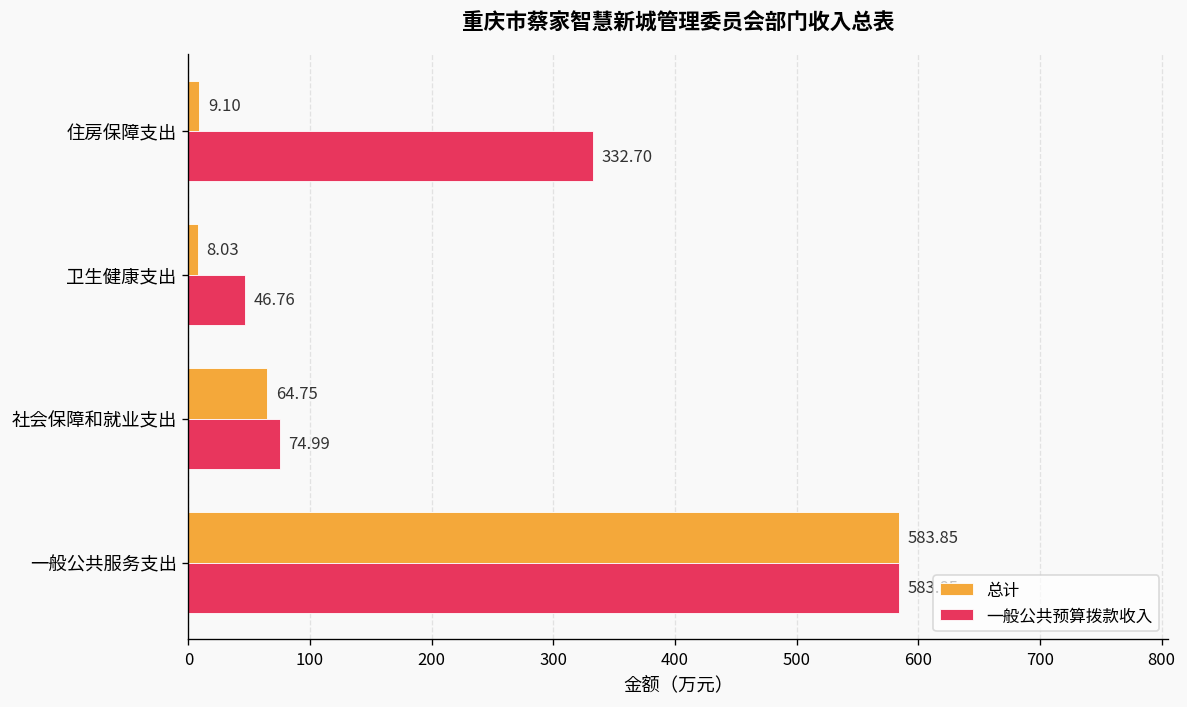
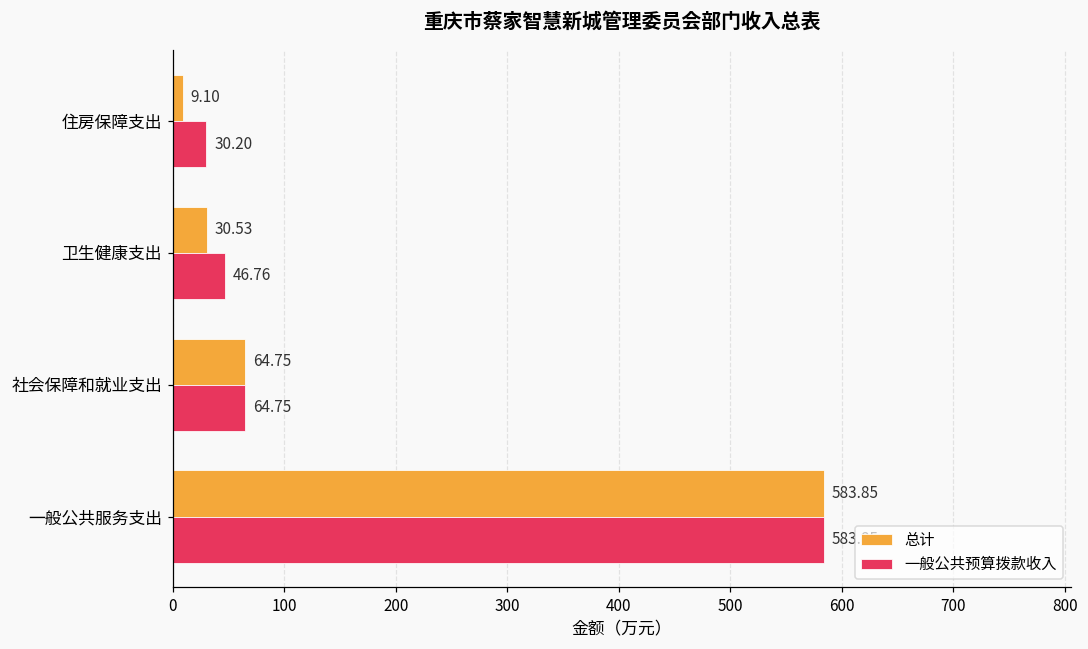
  {
    "总计": {
      "住房保障支出": 9.10,
-     "卫生健康支出": 8.03,
+     "卫生健康支出": 30.53,
      "社会保障和就业支出": 64.75,
      "一般公共服务支出": 583.85
    },
    "一般公共预算拨款收入": {
-     "住房保障支出": 332.70,
+     "住房保障支出": 30.20,
      "卫生健康支出": 46.76,
-     "社会保障和就业支出": 74.99
+     "社会保障和就业支出": 64.75
    }
  }
